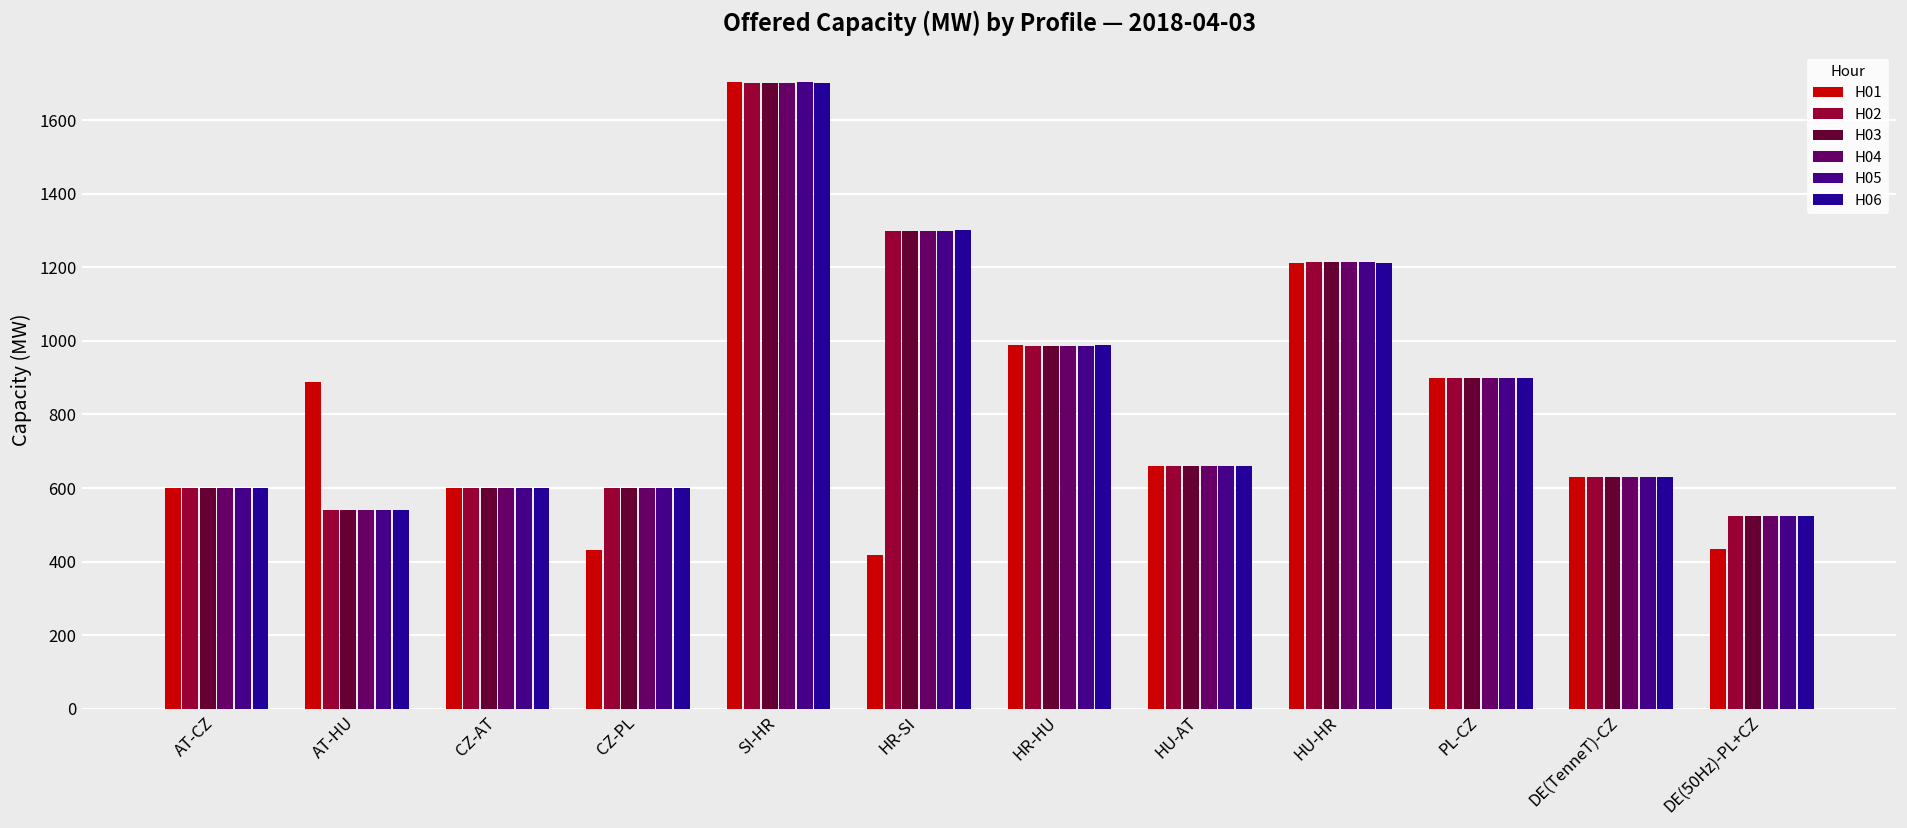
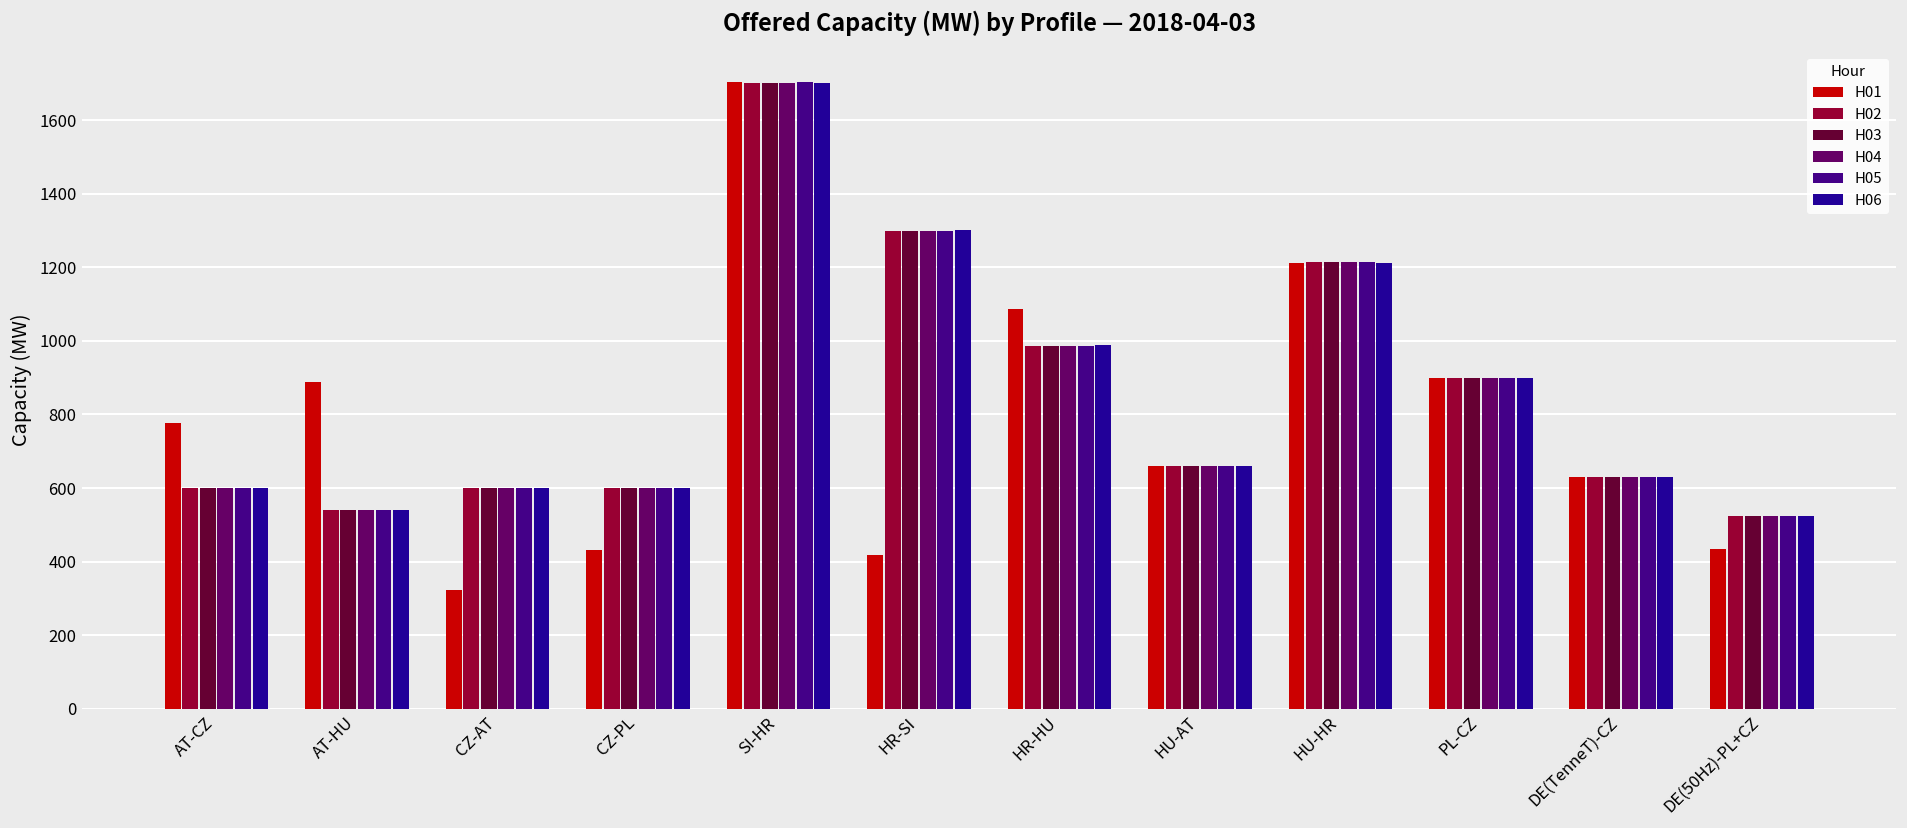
  {
    "H01": {
-     "AT-CZ": 600,
+     "AT-CZ": 780,
      "AT-HU": 890,
-     "CZ-AT": 600,
+     "CZ-AT": 320,
      "CZ-PL": 430,
      "SI-HR": 1700,
      "HR-SI": 420,
-     "HR-HU": 990,
+     "HR-HU": 1090,
      "HU-AT": 660,
      "HU-HR": 1210,
      "PL-CZ": 900,
      "DE(TenneT)-CZ": 630,
      "DE(50Hz)-PL+CZ": 430
    }
  }
